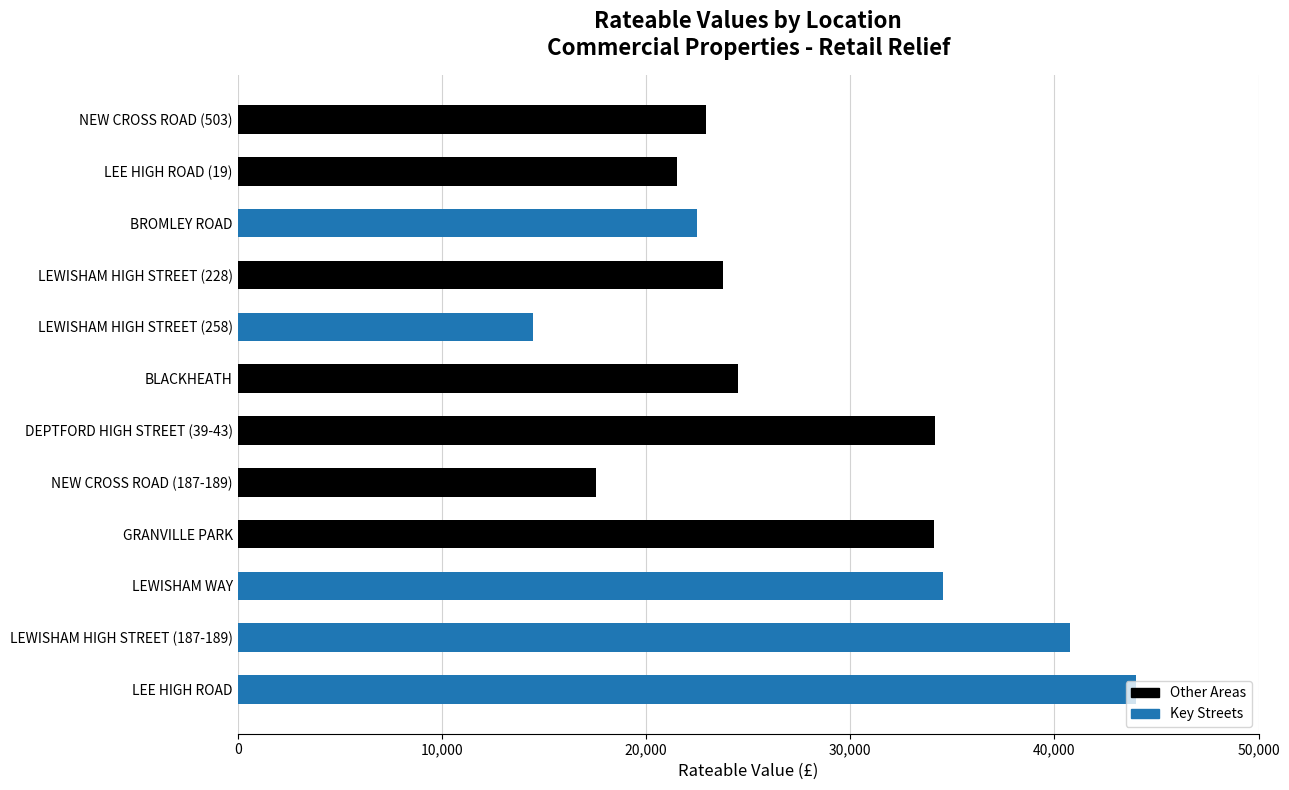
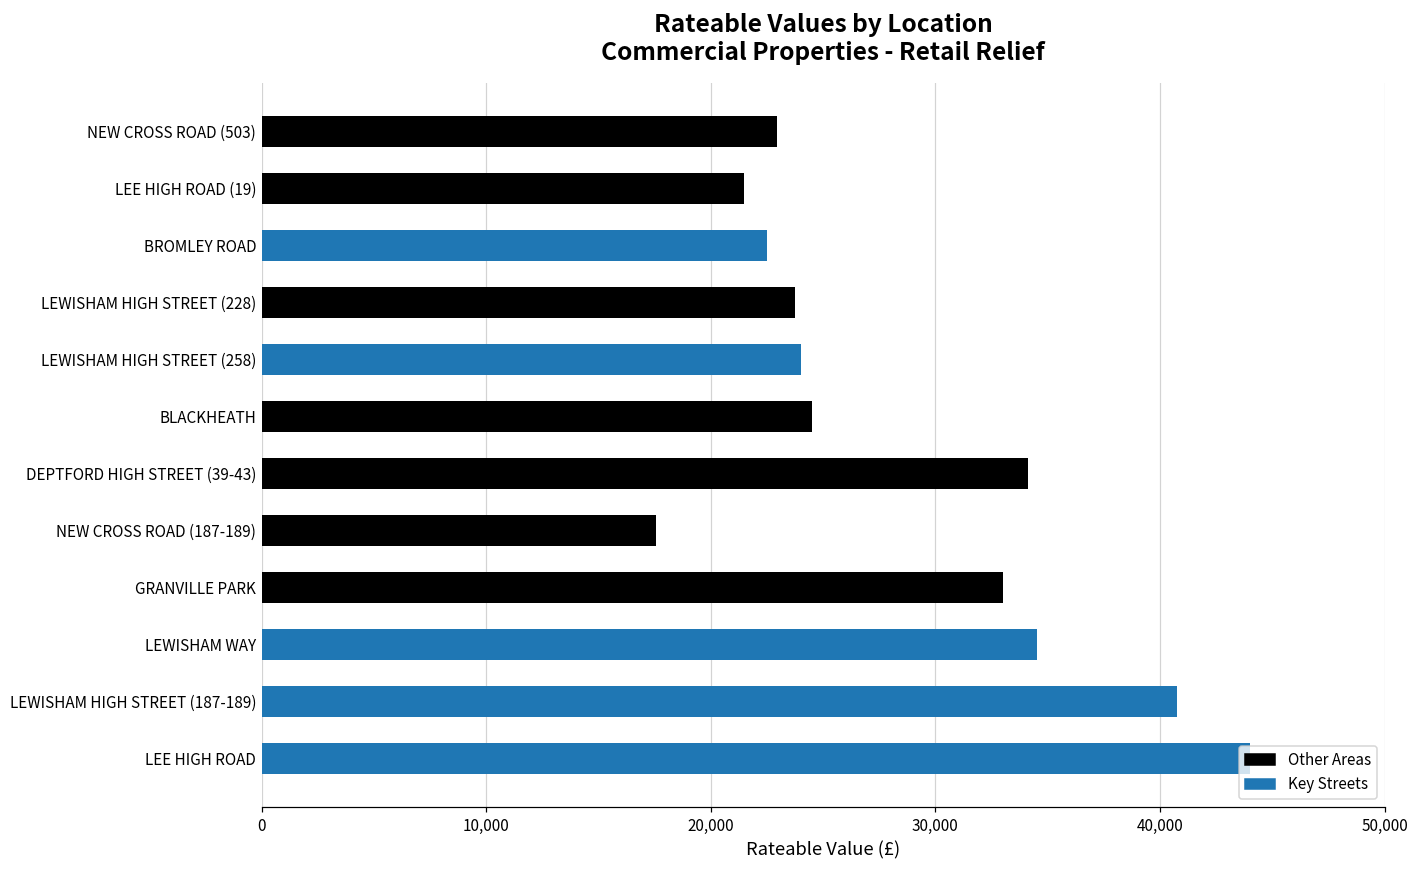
  {
    "NEW CROSS ROAD (503)": "22,900",
    "LEE HIGH ROAD (19)": "21,500",
    "BROMLEY ROAD": "22,500",
    "LEWISHAM HIGH STREET (228)": "23,800",
-   "LEWISHAM HIGH STREET (258)": "14,500",
+   "LEWISHAM HIGH STREET (258)": "24,000",
    "BLACKHEATH": "24,500",
    "DEPTFORD HIGH STREET (39-43)": "34,100",
    "NEW CROSS ROAD (187-189)": "17,600",
-   "GRANVILLE PARK": "34,100",
+   "GRANVILLE PARK": "33,000",
    "LEWISHAM WAY": "34,500",
    "LEWISHAM HIGH STREET (187-189)": "40,800"
  }
